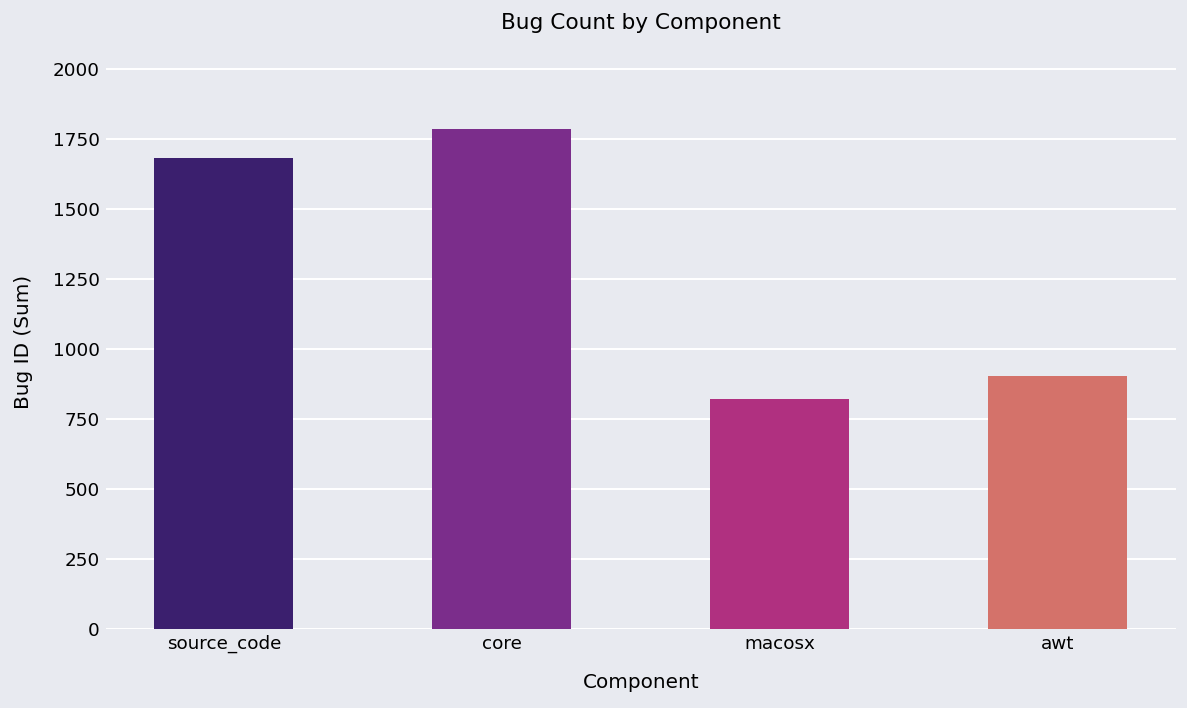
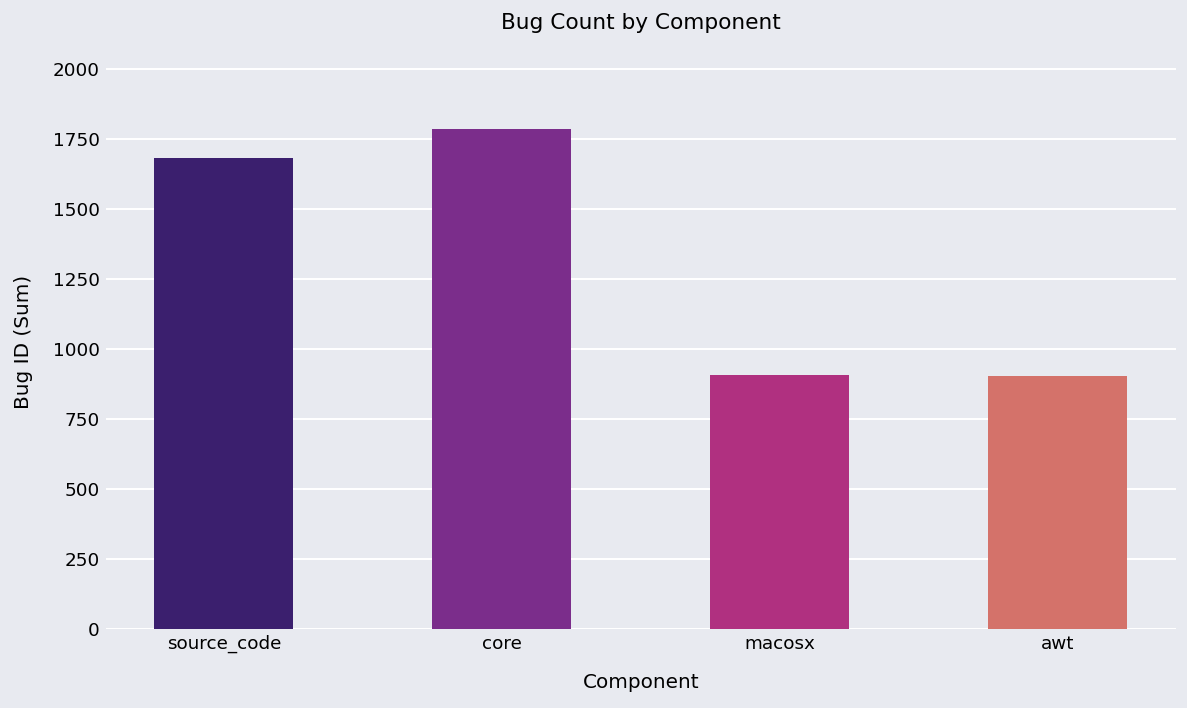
  {
    "source_code": 1680,
    "core": 1790,
-   "macosx": 820,
+   "macosx": 910,
    "awt": 900
  }
